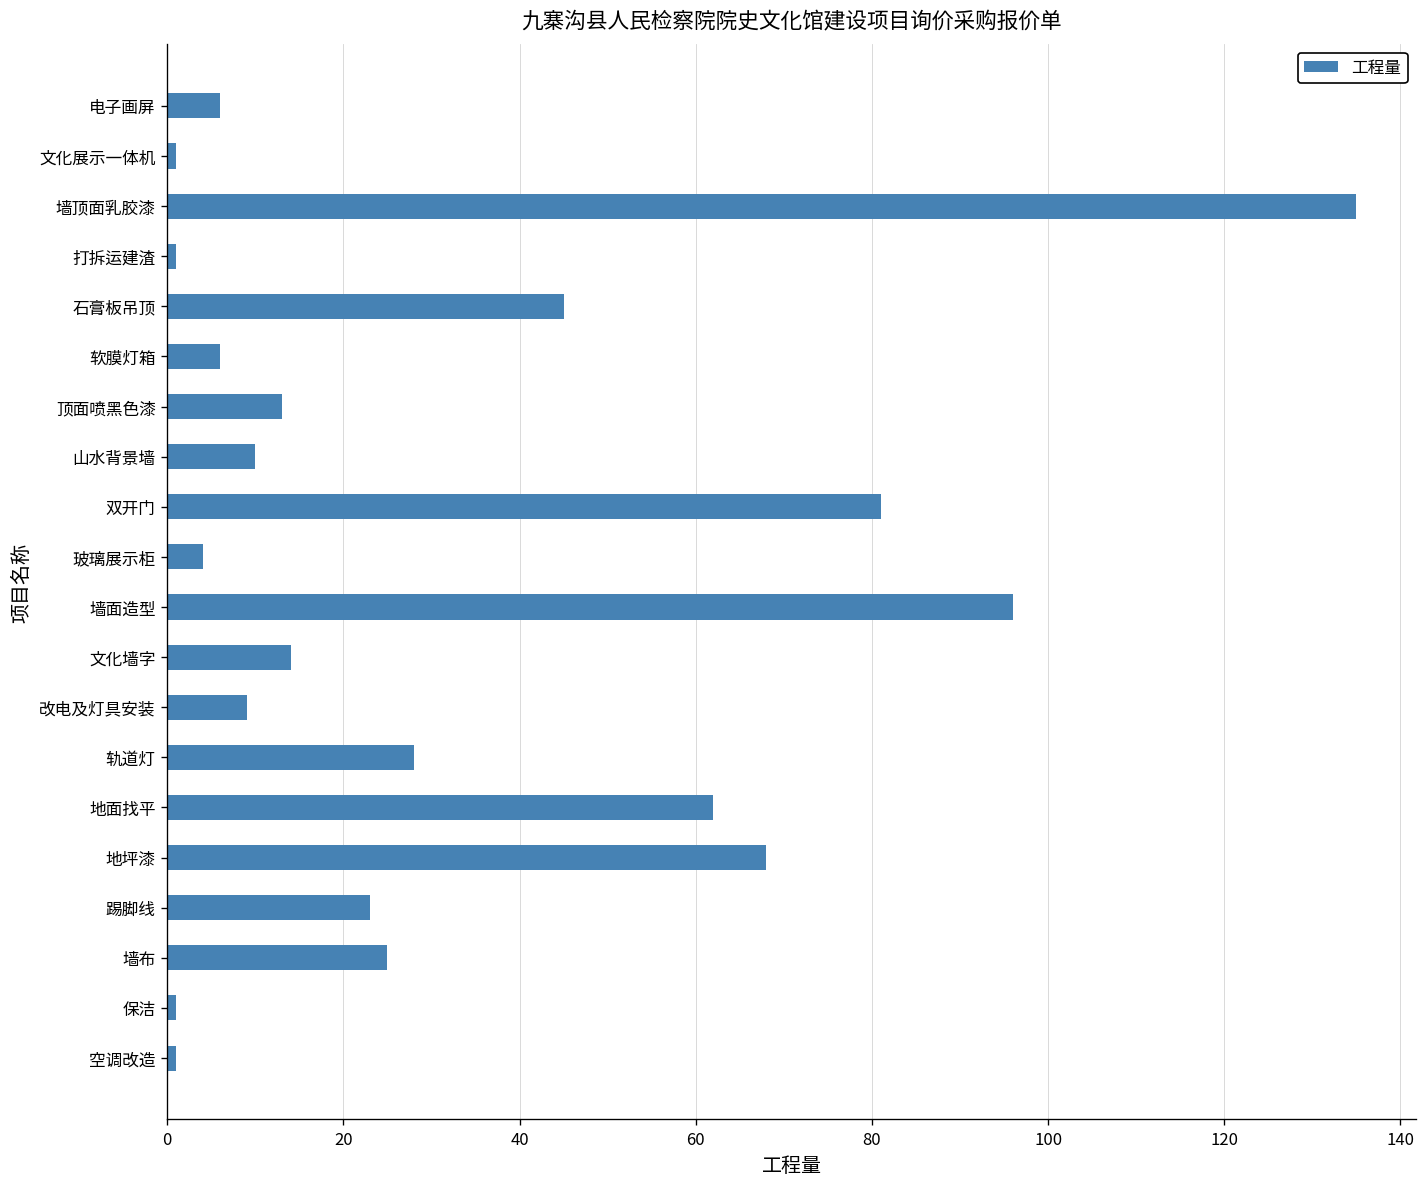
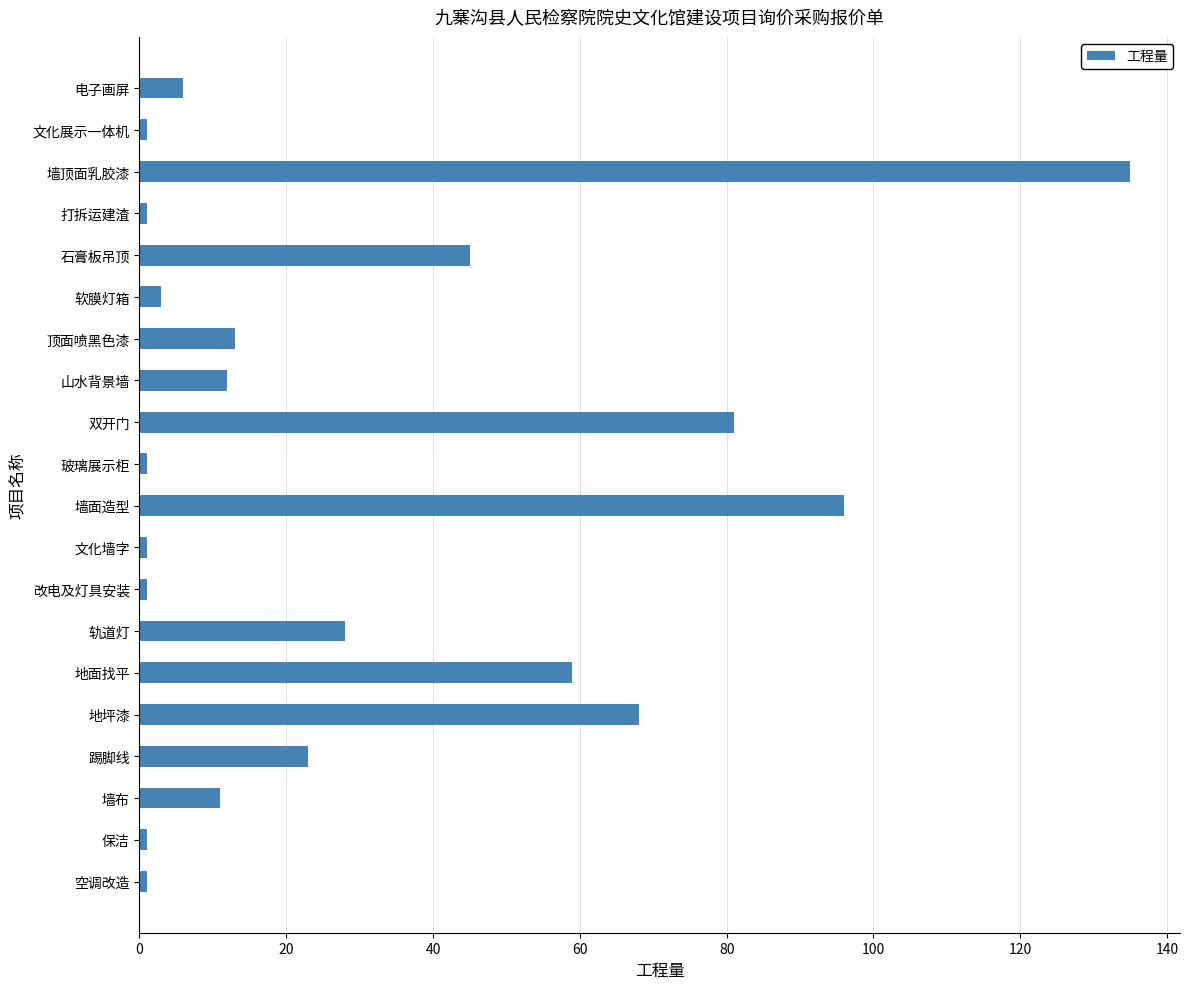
  {
    "电子画屏": 6,
    "文化展示一体机": 1,
    "墙顶面乳胶漆": 135,
    "打拆运建渣": 1,
    "石膏板吊顶": 45,
-   "软膜灯箱": 6,
+   "软膜灯箱": 3,
    "顶面喷黑色漆": 13,
-   "山水背景墙": 10,
+   "山水背景墙": 12,
    "双开门": 81,
-   "玻璃展示柜": 4,
+   "玻璃展示柜": 1,
    "墙面造型": 96,
-   "文化墙字": 14,
-   "改电及灯具安装": 9,
+   "文化墙字": 1,
+   "改电及灯具安装": 1,
    "轨道灯": 28,
-   "地面找平": 62,
+   "地面找平": 59,
    "地坪漆": 68,
    "踢脚线": 23,
-   "墙布": 25,
+   "墙布": 11,
    "保洁": 1,
    "空调改造": 1
  }
